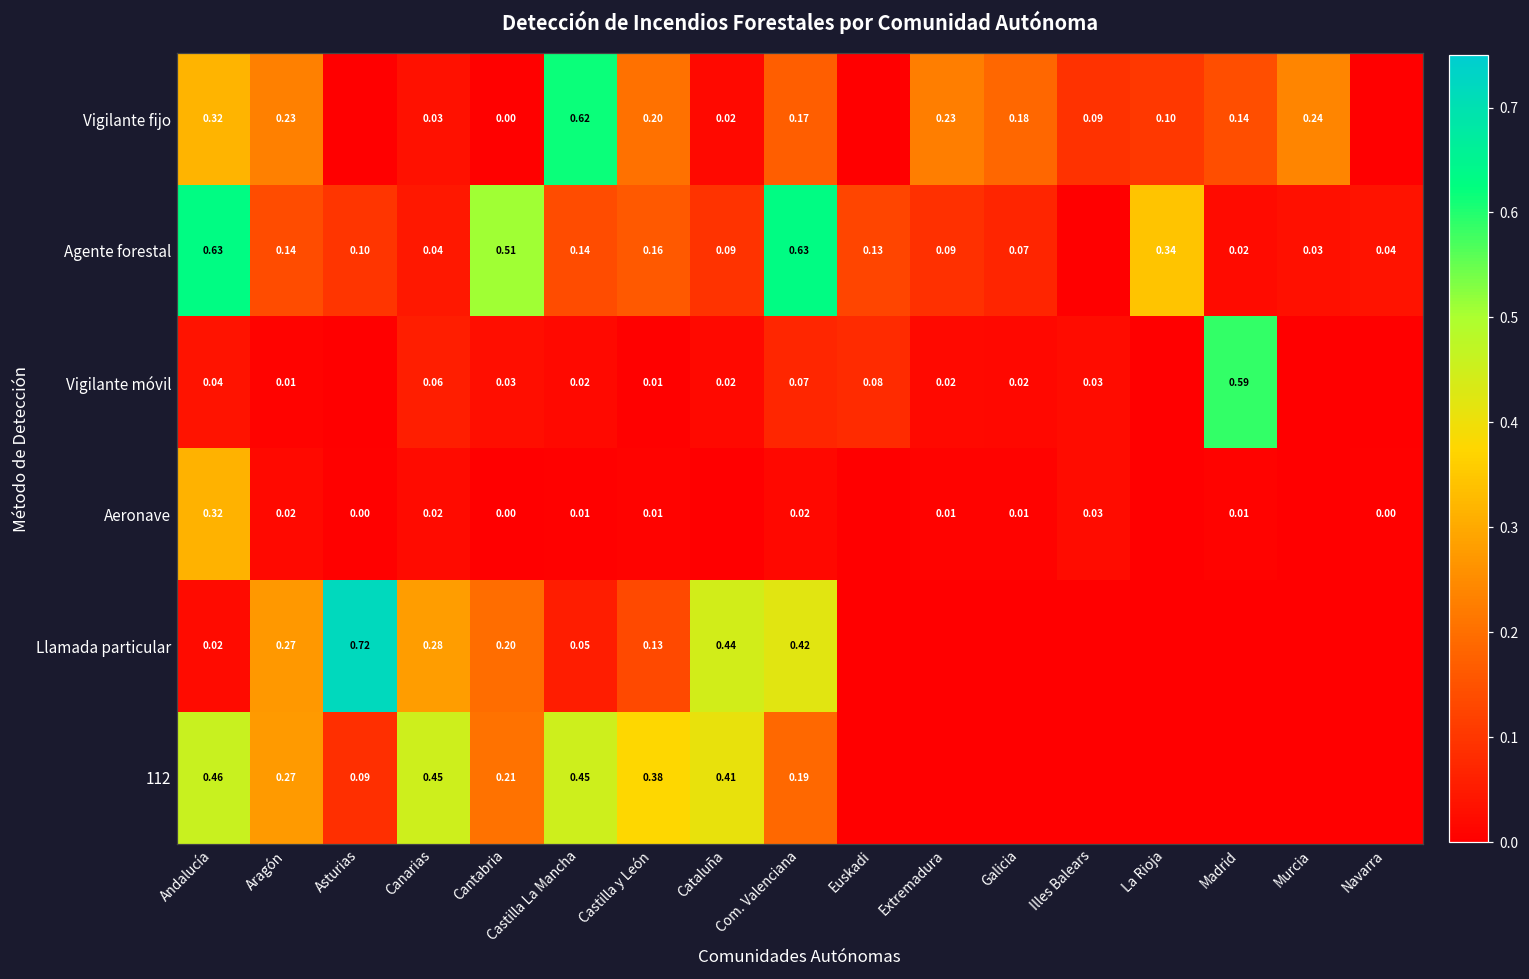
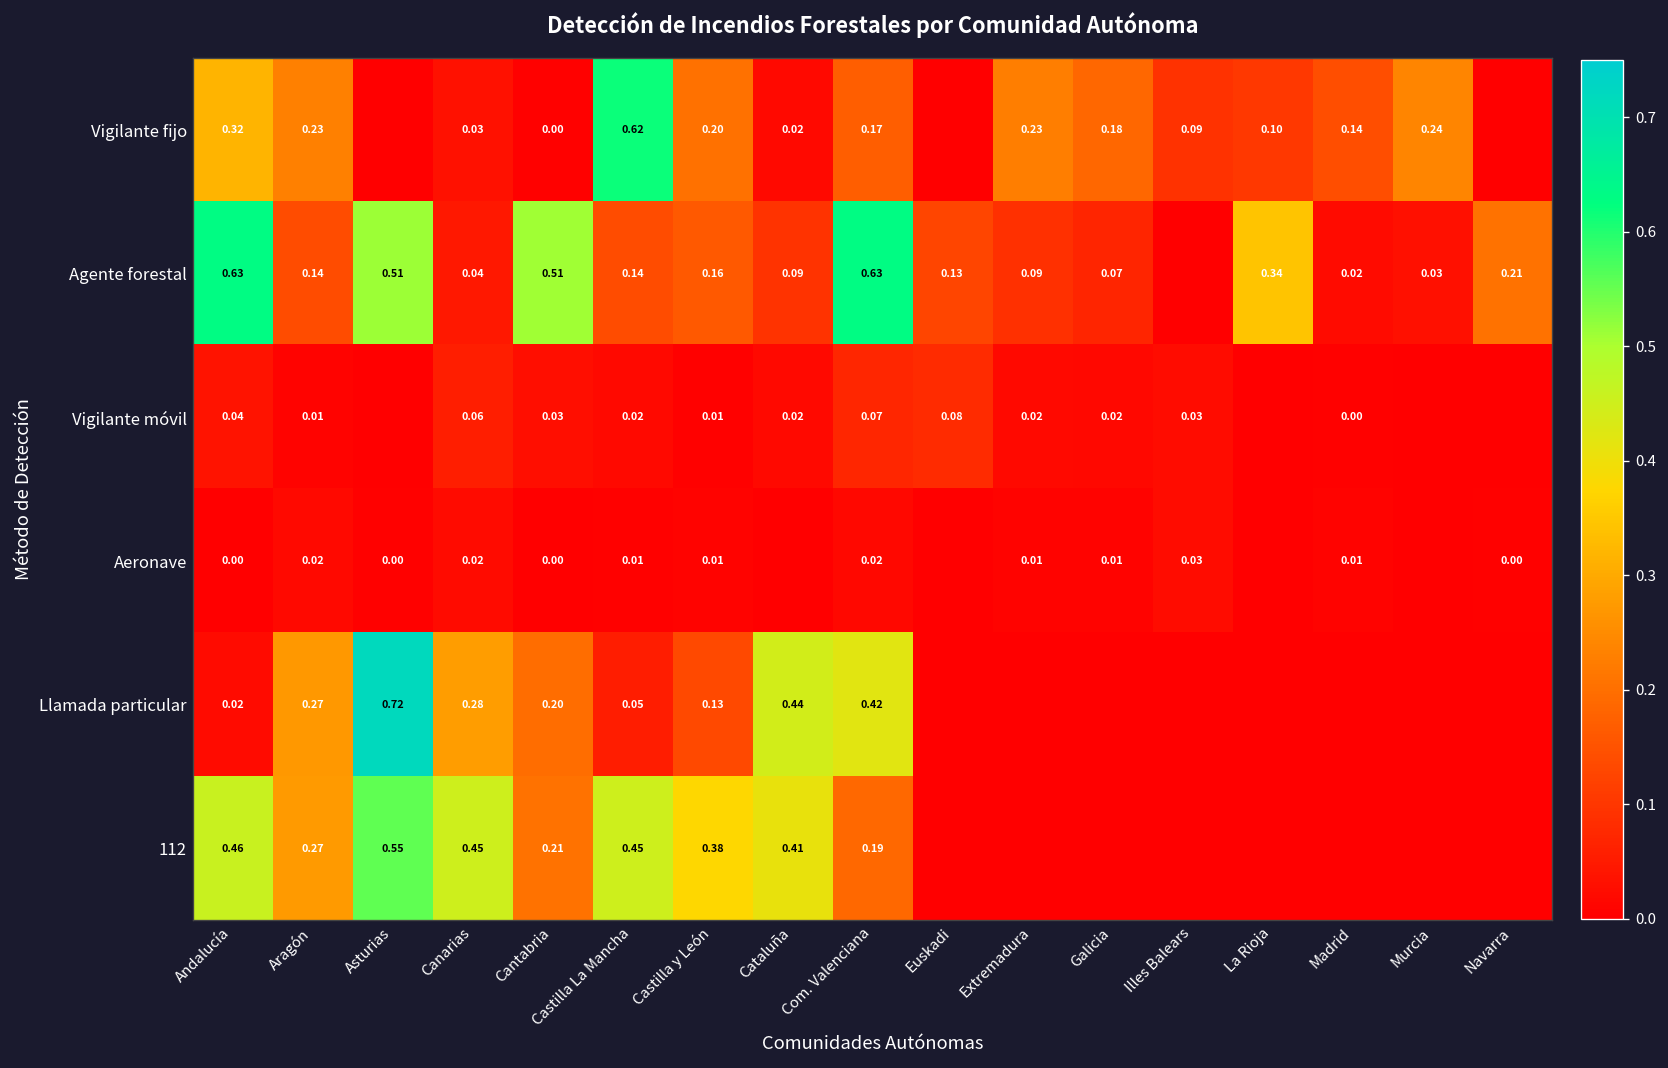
  {
    "Vigilante fijo": {
      "Andalucía": 0.32,
      "Aragón": 0.23,
      "Canarias": 0.03,
      "Cantabria": 0.00,
      "Castilla La Mancha": 0.62,
      "Castilla y León": 0.20,
      "Cataluña": 0.02,
      "Com. Valenciana": 0.17,
      "Extremadura": 0.23,
      "Galicia": 0.18,
      "Illes Balears": 0.09,
      "La Rioja": 0.10,
      "Madrid": 0.14,
      "Murcia": 0.24
    },
    "Agente forestal": {
      "Andalucía": 0.63,
      "Aragón": 0.14,
-     "Asturias": 0.10,
+     "Asturias": 0.51,
      "Canarias": 0.04,
      "Cantabria": 0.51,
      "Castilla La Mancha": 0.14,
      "Castilla y León": 0.16,
      "Cataluña": 0.09,
      "Com. Valenciana": 0.63,
      "Euskadi": 0.13,
      "Extremadura": 0.09,
      "Galicia": 0.07,
      "La Rioja": 0.34,
      "Madrid": 0.02,
      "Murcia": 0.03,
-     "Navarra": 0.04
+     "Navarra": 0.21
    },
    "Vigilante móvil": {
      "Andalucía": 0.04,
      "Aragón": 0.01,
      "Canarias": 0.06,
      "Cantabria": 0.03,
      "Castilla La Mancha": 0.02,
      "Castilla y León": 0.01,
      "Cataluña": 0.02,
      "Com. Valenciana": 0.07,
      "Euskadi": 0.08,
      "Extremadura": 0.02,
      "Galicia": 0.02,
      "Illes Balears": 0.03,
-     "Madrid": 0.59
+     "Madrid": 0.00
    },
    "Aeronave": {
-     "Andalucía": 0.32,
+     "Andalucía": 0.00,
      "Aragón": 0.02,
      "Asturias": 0.00,
      "Canarias": 0.02,
      "Cantabria": 0.00,
      "Castilla La Mancha": 0.01,
      "Castilla y León": 0.01,
      "Com. Valenciana": 0.02,
      "Extremadura": 0.01,
      "Galicia": 0.01,
      "Illes Balears": 0.03,
      "Madrid": 0.01,
      "Navarra": 0.00
    },
    "Llamada particular": {
      "Andalucía": 0.02,
      "Aragón": 0.27,
      "Asturias": 0.72,
      "Canarias": 0.28,
      "Cantabria": 0.20,
      "Castilla La Mancha": 0.05,
      "Castilla y León": 0.13,
      "Cataluña": 0.44,
      "Com. Valenciana": 0.42
    },
    "112": {
      "Andalucía": 0.46,
      "Aragón": 0.27,
-     "Asturias": 0.09,
+     "Asturias": 0.55,
      "Canarias": 0.45,
      "Cantabria": 0.21,
      "Castilla La Mancha": 0.45,
      "Castilla y León": 0.38,
      "Cataluña": 0.41,
      "Com. Valenciana": 0.19
    }
  }
